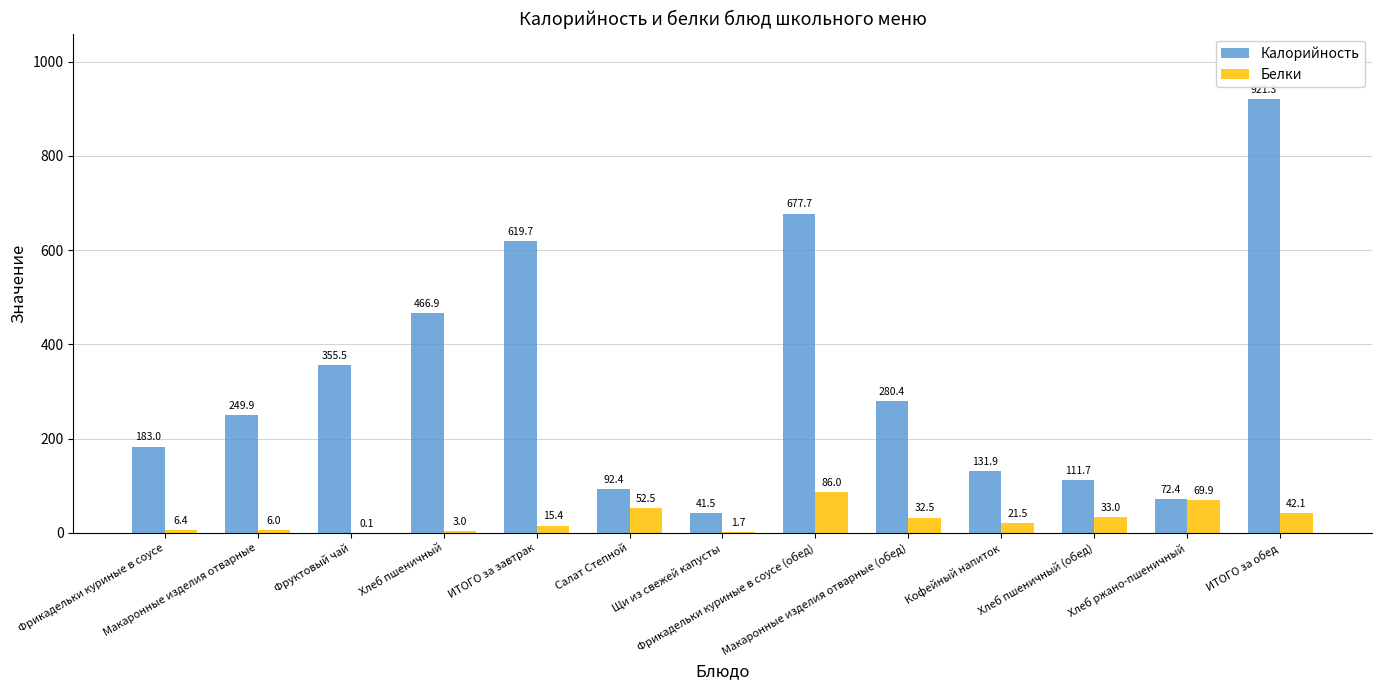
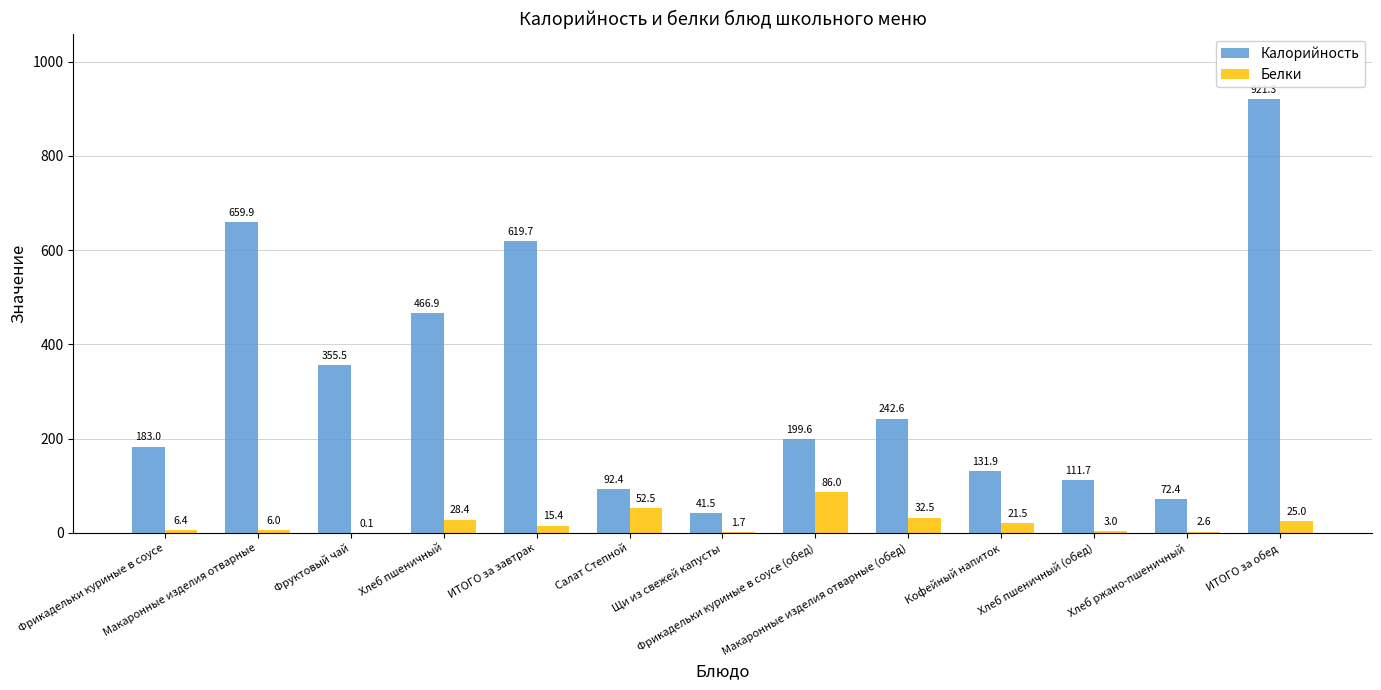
  {
    "Калорийность": {
      "Фрикадельки куриные в соусе": 183.0,
-     "Макаронные изделия отварные": 249.9,
+     "Макаронные изделия отварные": 659.9,
      "Фруктовый чай": 355.5,
      "Хлеб пшеничный": 466.9,
      "ИТОГО за завтрак": 619.7,
      "Салат Степной": 92.4,
      "Щи из свежей капусты": 41.5,
-     "Фрикадельки куриные в соусе (обед)": 677.7,
-     "Макаронные изделия отварные (обед)": 280.4,
+     "Фрикадельки куриные в соусе (обед)": 199.6,
+     "Макаронные изделия отварные (обед)": 242.6,
      "Кофейный напиток": 131.9,
      "Хлеб пшеничный (обед)": 111.7,
      "Хлеб ржано-пшеничный": 72.4
    },
    "Белки": {
      "Фрикадельки куриные в соусе": 6.4,
      "Макаронные изделия отварные": 6.0,
      "Фруктовый чай": 0.1,
-     "Хлеб пшеничный": 3.0,
+     "Хлеб пшеничный": 28.4,
      "ИТОГО за завтрак": 15.4,
      "Салат Степной": 52.5,
      "Щи из свежей капусты": 1.7,
      "Фрикадельки куриные в соусе (обед)": 86.0,
      "Макаронные изделия отварные (обед)": 32.5,
      "Кофейный напиток": 21.5,
-     "Хлеб пшеничный (обед)": 33.0,
-     "Хлеб ржано-пшеничный": 69.9,
-     "ИТОГО за обед": 42.1
+     "Хлеб пшеничный (обед)": 3.0,
+     "Хлеб ржано-пшеничный": 2.6,
+     "ИТОГО за обед": 25.0
    }
  }
